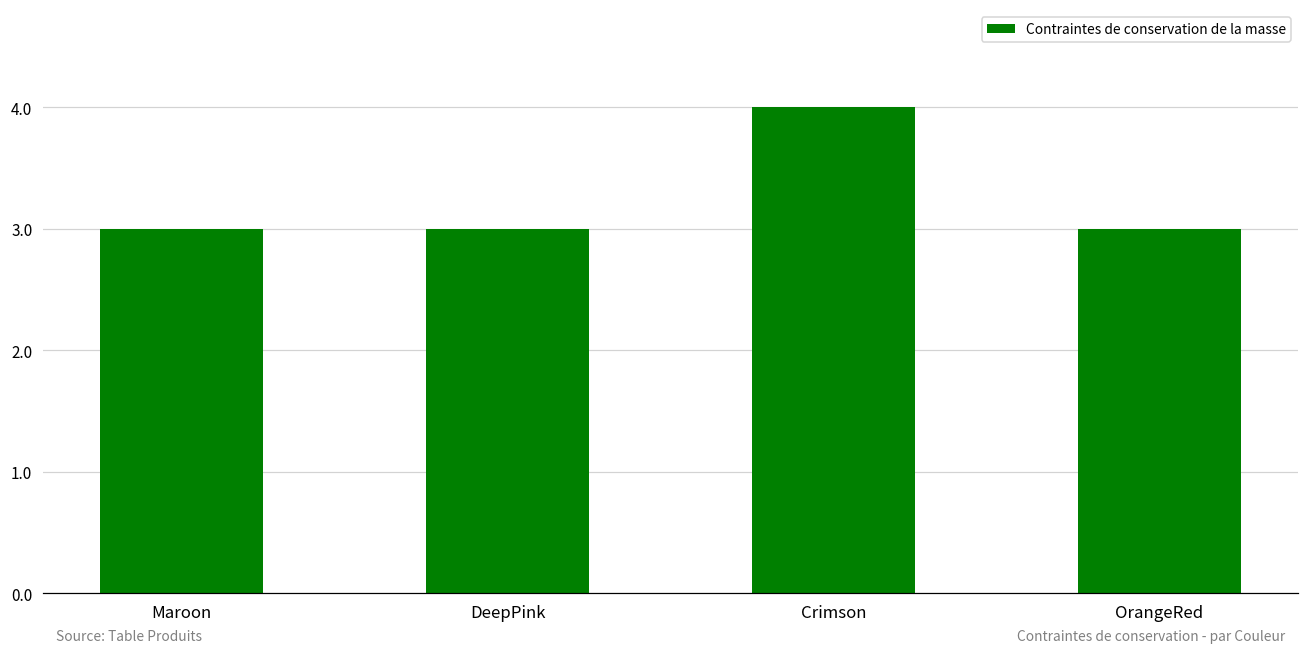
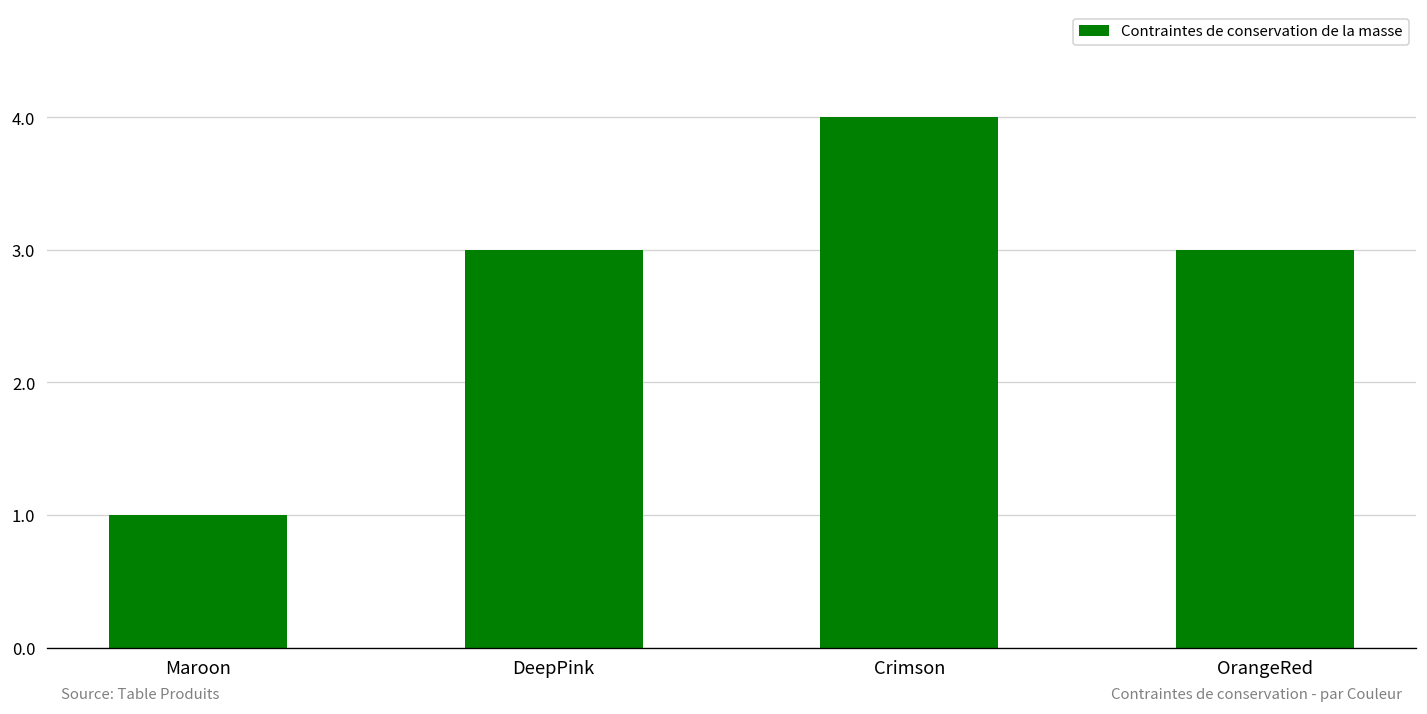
  {
-   "Maroon": 3,
+   "Maroon": 1,
    "DeepPink": 3,
    "Crimson": 4,
    "OrangeRed": 3
  }
